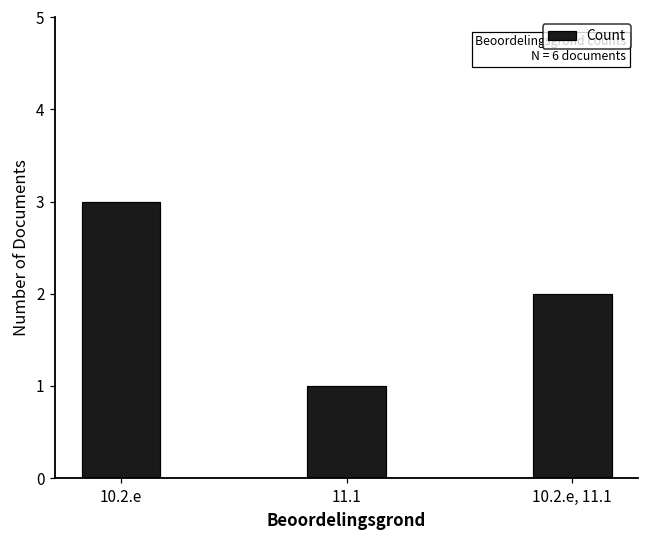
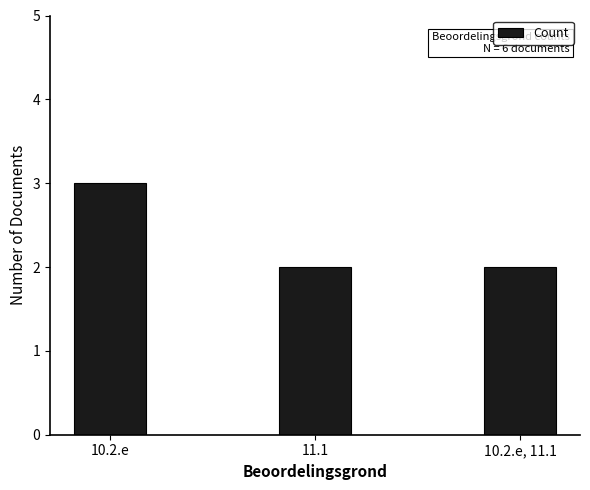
  {
    "10.2.e": 3,
-   "11.1": 1,
+   "11.1": 2,
    "10.2.e, 11.1": 2
  }
